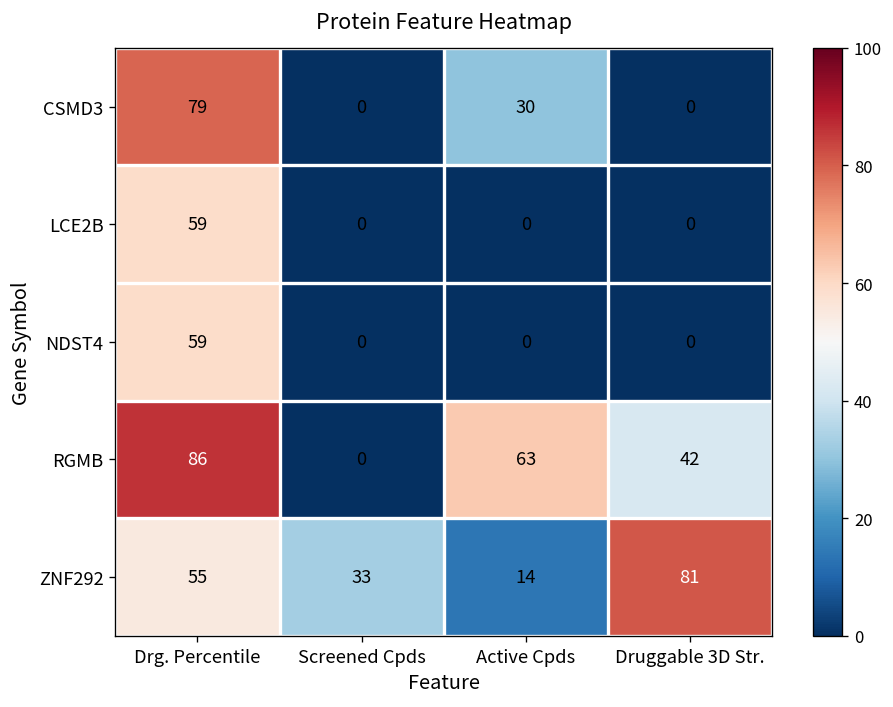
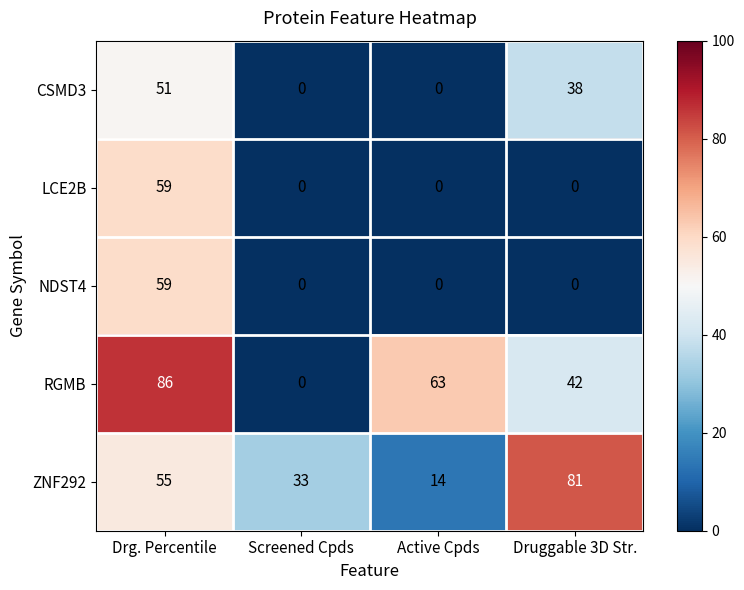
  {
    "CSMD3": {
-     "Drg. Percentile": 79,
+     "Drg. Percentile": 51,
      "Screened Cpds": 0,
-     "Active Cpds": 30,
-     "Druggable 3D Str.": 0
+     "Active Cpds": 0,
+     "Druggable 3D Str.": 38
    },
    "LCE2B": {
      "Drg. Percentile": 59,
      "Screened Cpds": 0,
      "Active Cpds": 0,
      "Druggable 3D Str.": 0
    },
    "NDST4": {
      "Drg. Percentile": 59,
      "Screened Cpds": 0,
      "Active Cpds": 0,
      "Druggable 3D Str.": 0
    },
    "RGMB": {
      "Drg. Percentile": 86,
      "Screened Cpds": 0,
      "Active Cpds": 63,
      "Druggable 3D Str.": 42
    },
    "ZNF292": {
      "Drg. Percentile": 55,
      "Screened Cpds": 33,
      "Active Cpds": 14,
      "Druggable 3D Str.": 81
    }
  }
